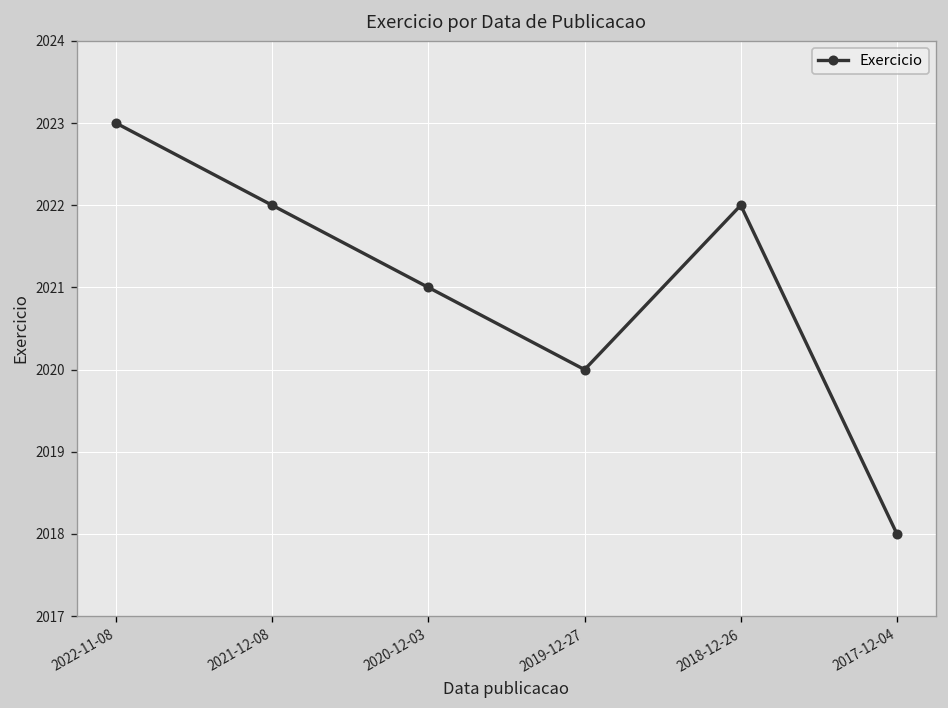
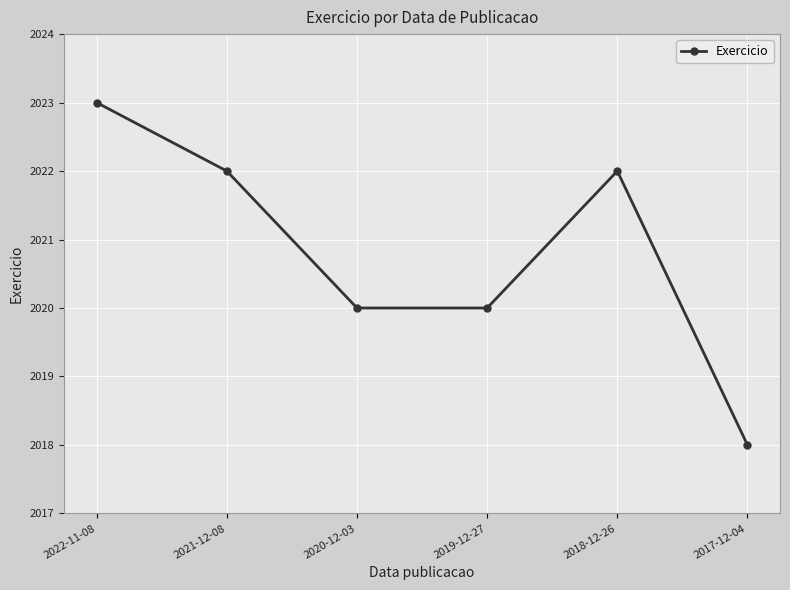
  {
    "2022-11-08": 2023,
    "2021-12-08": 2022,
-   "2020-12-03": 2021,
+   "2020-12-03": 2020,
    "2019-12-27": 2020,
    "2018-12-26": 2022,
    "2017-12-04": 2018
  }
